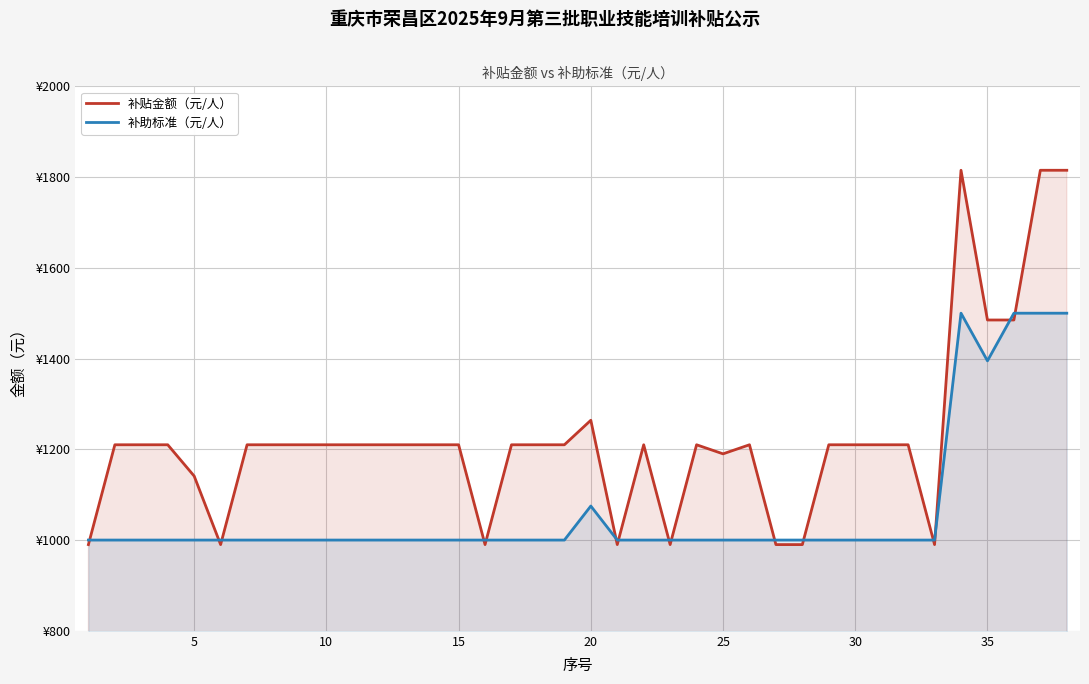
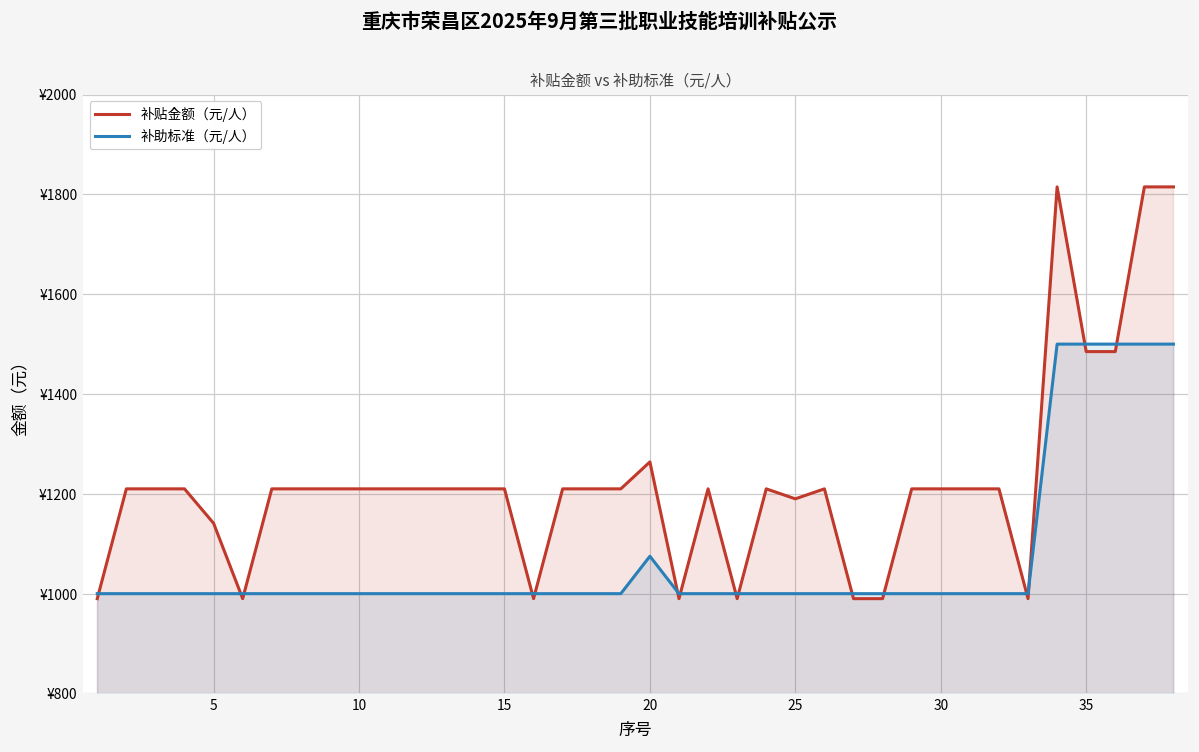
  {
    "补贴金额（元/人）": {
      "5": "¥1140",
      "10": "¥1210",
      "15": "¥1210",
      "20": "¥1260",
      "25": "¥1190",
      "30": "¥1210",
      "35": "¥1490"
    },
    "补助标准（元/人）": {
      "5": "¥1000",
      "10": "¥1000",
      "15": "¥1000",
      "20": "¥1080",
      "25": "¥1000",
      "30": "¥1000",
-     "35": "¥1400"
+     "35": "¥1500"
    }
  }
